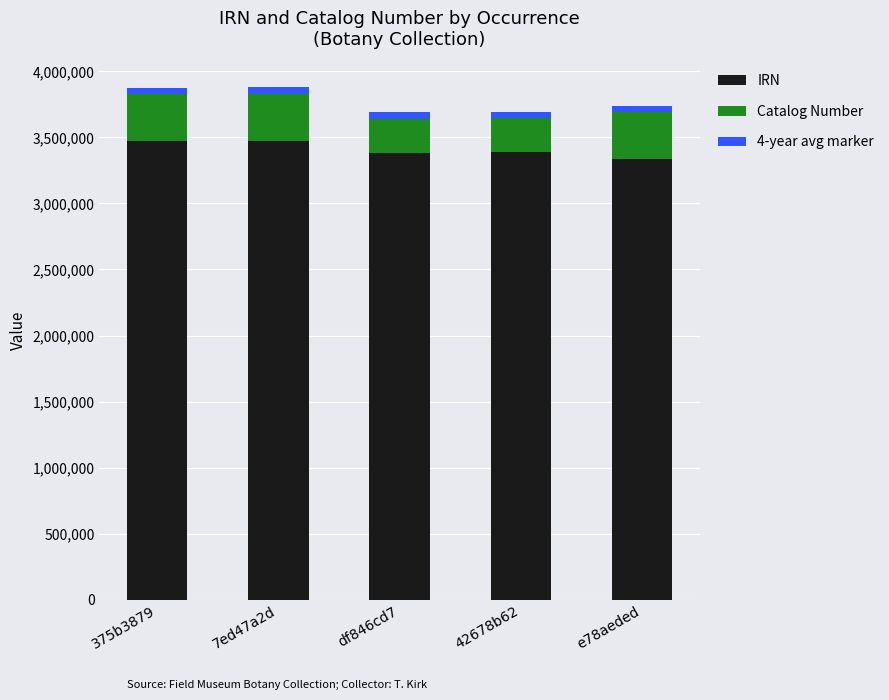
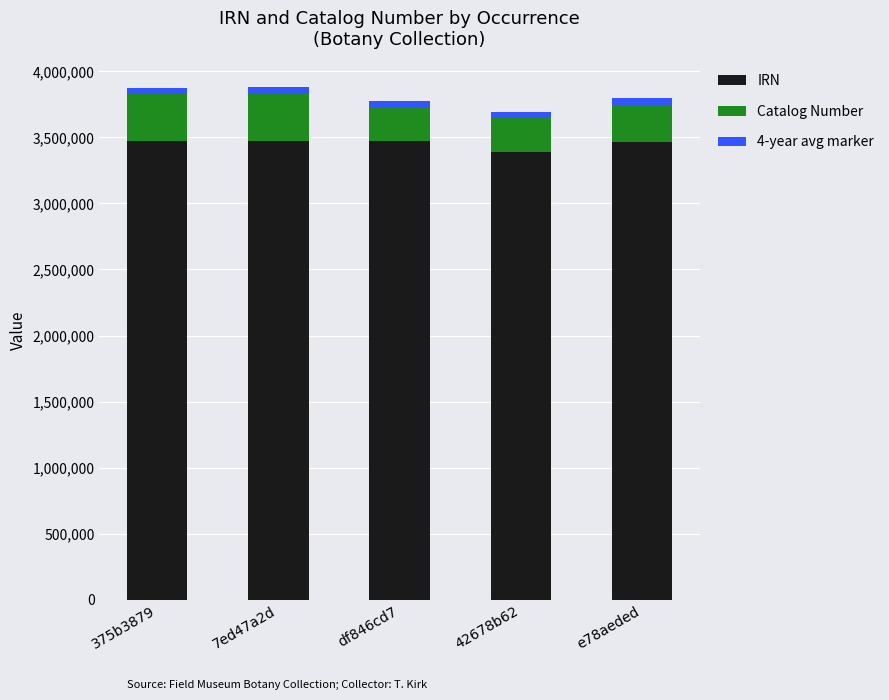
  {
    "IRN": {
      "375b3879": "3,470,000",
      "7ed47a2d": "3,480,000",
-     "df846cd7": "3,380,000",
+     "df846cd7": "3,470,000",
      "42678b62": "3,390,000",
-     "e78aeded": "3,330,000"
+     "e78aeded": "3,470,000"
    },
    "Catalog Number": {
      "375b3879": "360,000",
      "7ed47a2d": "360,000",
      "df846cd7": "260,000",
      "42678b62": "260,000",
-     "e78aeded": "360,000"
+     "e78aeded": "280,000"
    },
    "4-year avg marker": {
      "375b3879": "50,000",
      "7ed47a2d": "50,000",
      "df846cd7": "50,000",
      "42678b62": "50,000",
      "e78aeded": "50,000"
    }
  }
